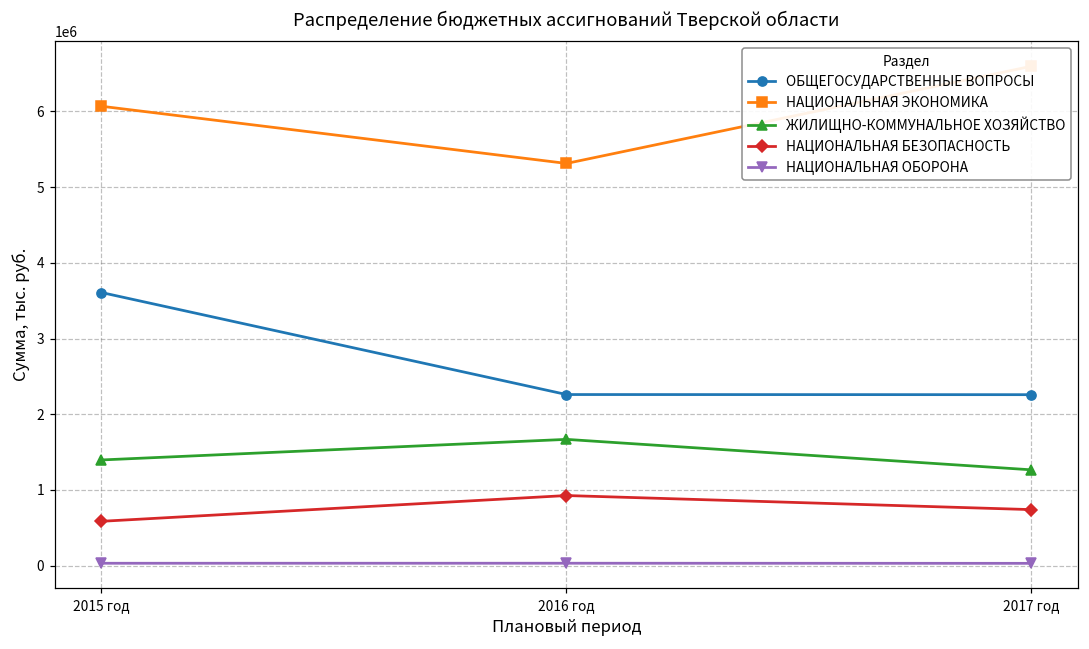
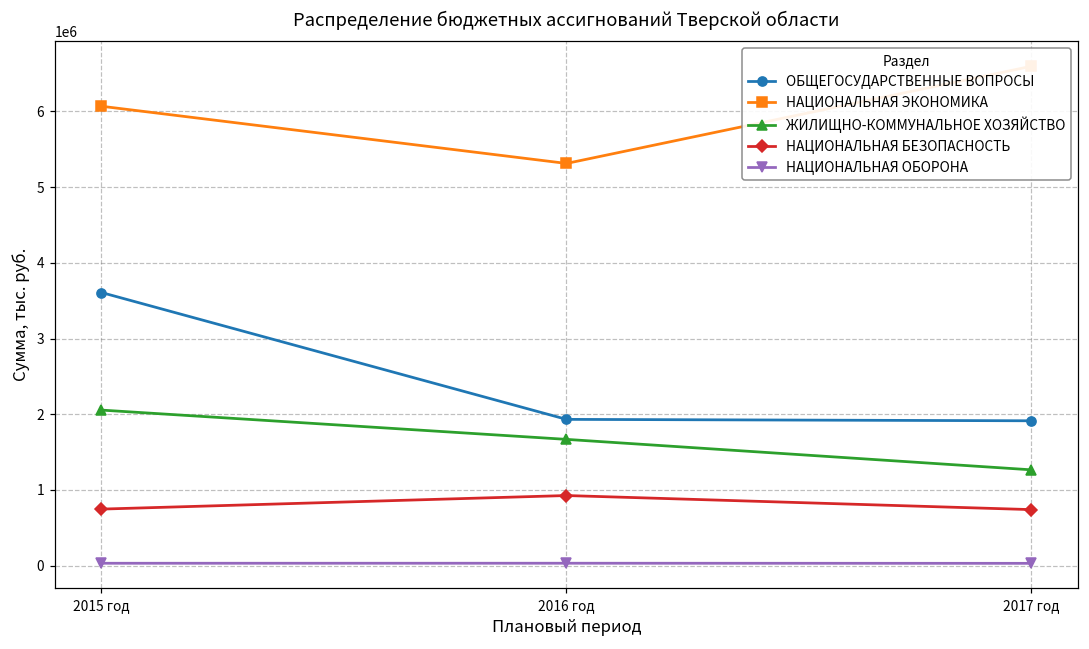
  {
    "ОБЩЕГОСУДАРСТВЕННЫЕ ВОПРОСЫ": {
      "2015 год": 3600000,
-     "2016 год": 2300000,
-     "2017 год": 2300000
+     "2016 год": 1900000,
+     "2017 год": 1900000
    },
    "НАЦИОНАЛЬНАЯ ЭКОНОМИКА": {
      "2015 год": 6100000,
      "2016 год": 5300000
    },
    "ЖИЛИЩНО-КОММУНАЛЬНОЕ ХОЗЯЙСТВО": {
-     "2015 год": 1400000,
+     "2015 год": 2100000,
      "2016 год": 1700000,
      "2017 год": 1300000
    },
    "НАЦИОНАЛЬНАЯ БЕЗОПАСНОСТЬ": {
-     "2015 год": 600000,
+     "2015 год": 700000,
      "2016 год": 900000,
      "2017 год": 700000
    },
    "НАЦИОНАЛЬНАЯ ОБОРОНА": {
      "2015 год": 0,
      "2016 год": 0,
      "2017 год": 0
    }
  }
